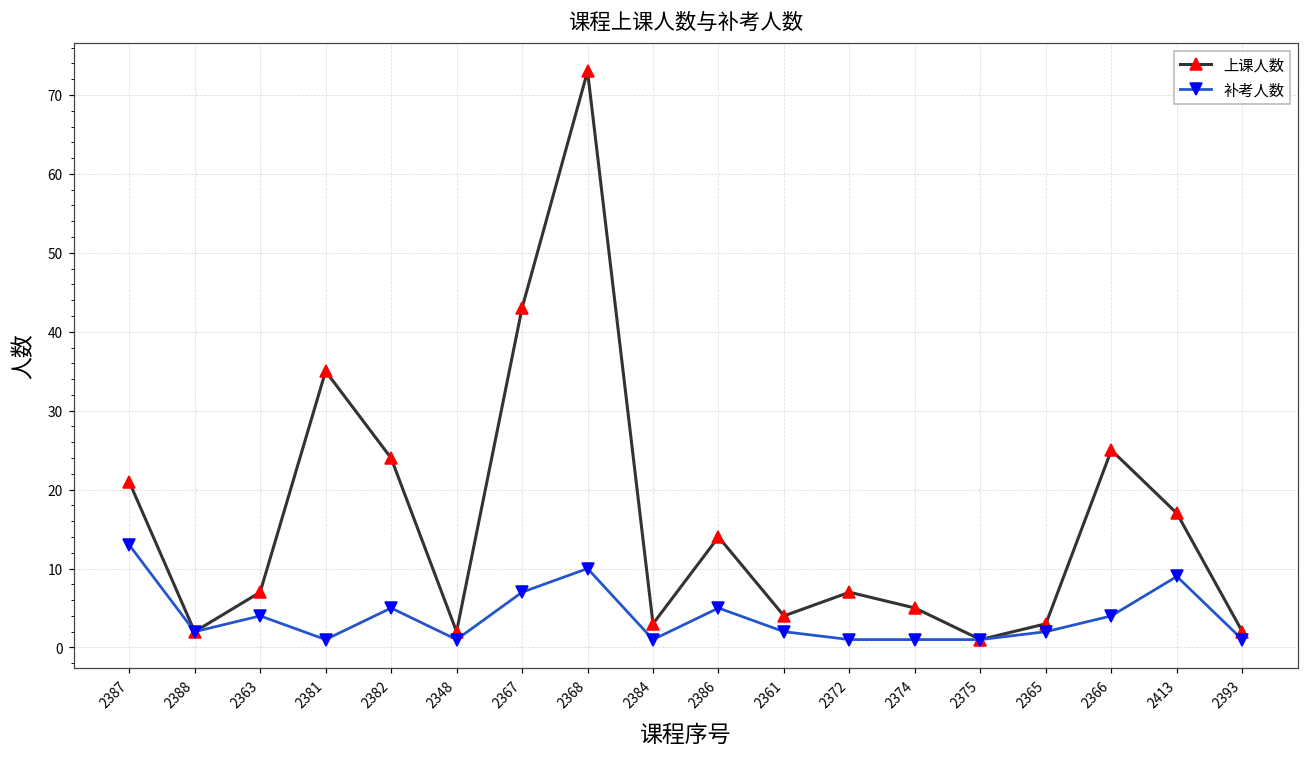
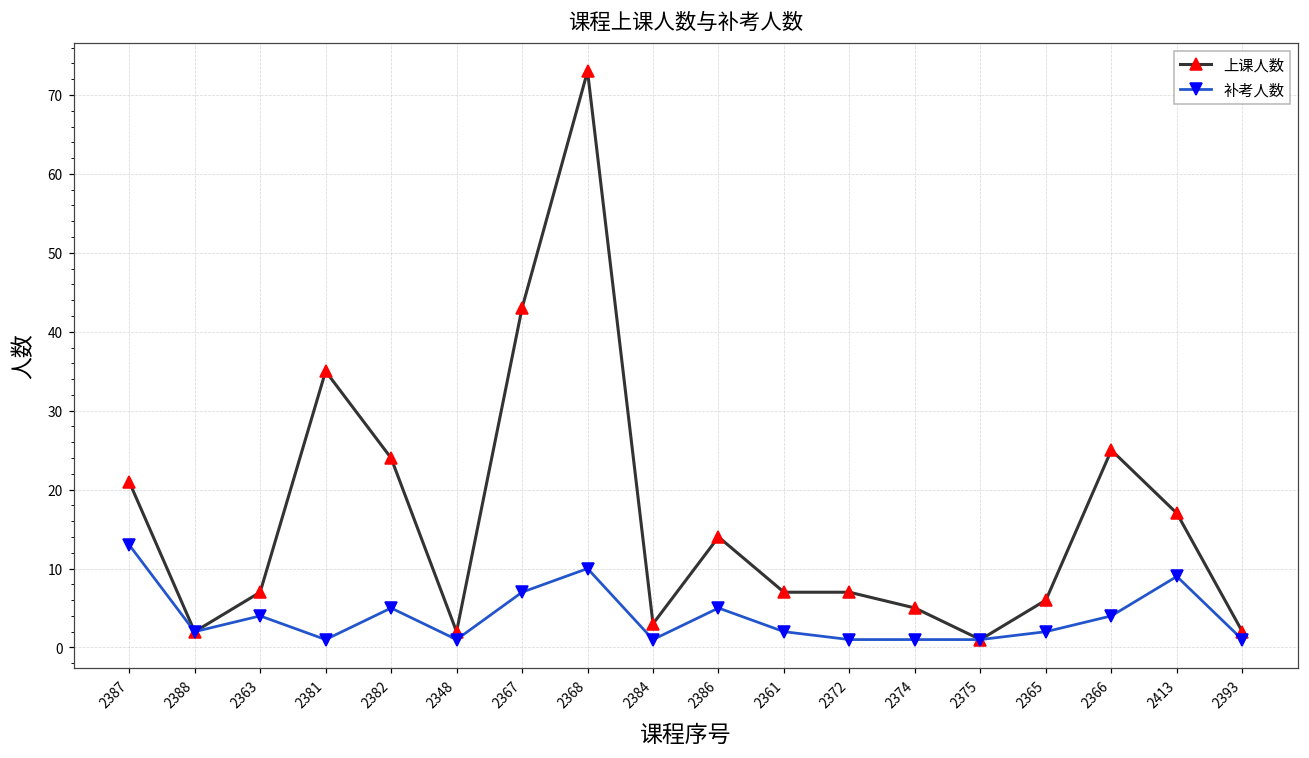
  {
    "上课人数": {
      "2387": 21,
      "2363": 7,
      "2381": 35,
      "2382": 24,
      "2348": 2,
      "2367": 43,
      "2368": 73,
      "2384": 3,
      "2386": 14,
-     "2361": 4,
+     "2361": 7,
      "2372": 7,
      "2374": 5,
-     "2365": 3,
+     "2365": 6,
      "2366": 25,
      "2413": 17,
      "2393": 2
    },
    "补考人数": {
      "2387": 13,
      "2363": 4,
      "2381": 1,
      "2382": 5,
      "2348": 1,
      "2367": 7,
      "2368": 10,
      "2384": 1,
      "2386": 5,
      "2361": 2,
      "2372": 1,
      "2374": 1,
      "2365": 2,
      "2366": 4,
      "2413": 9,
      "2393": 1
    }
  }
